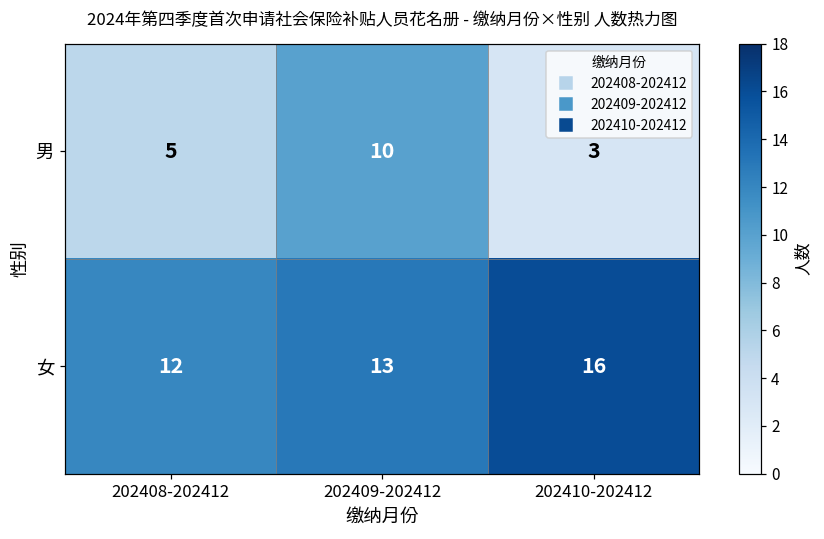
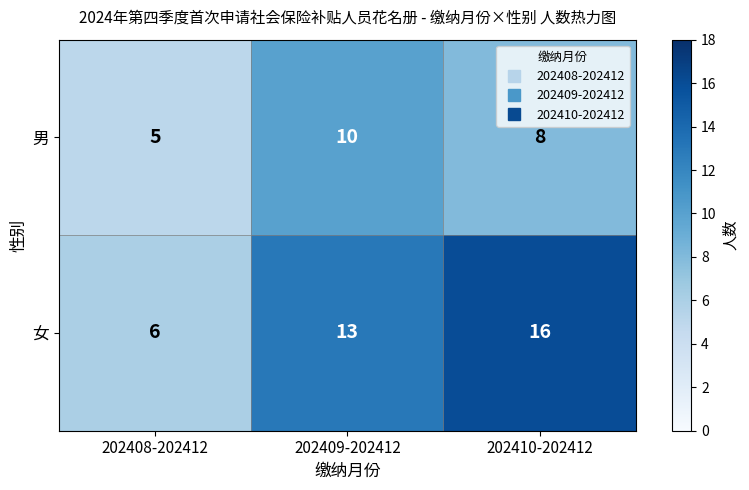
  {
    "男": {
      "202408-202412": 5,
      "202409-202412": 10,
-     "202410-202412": 3
+     "202410-202412": 8
    },
    "女": {
-     "202408-202412": 12,
+     "202408-202412": 6,
      "202409-202412": 13,
      "202410-202412": 16
    }
  }
